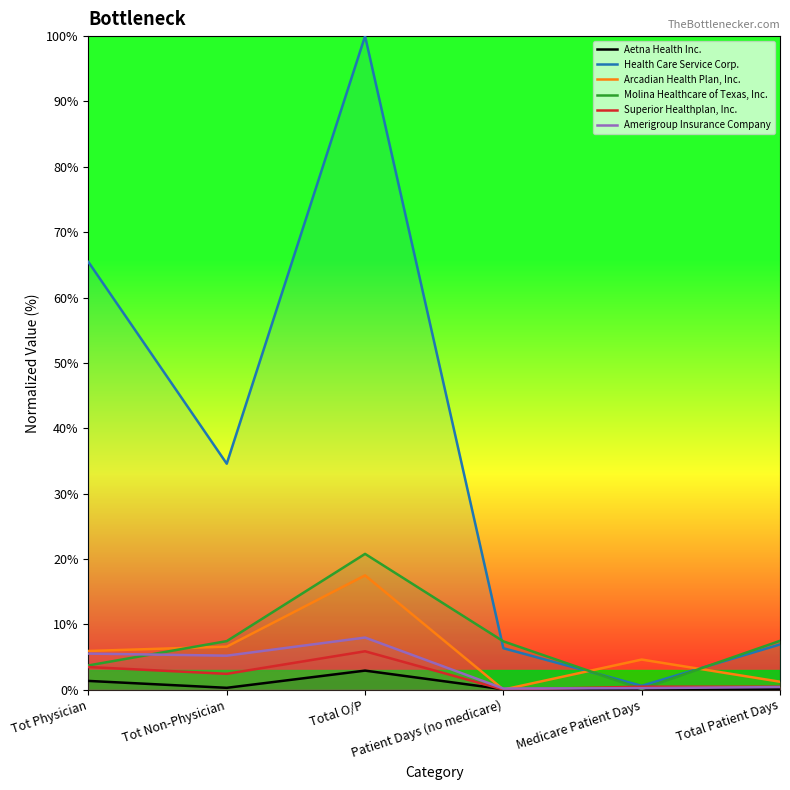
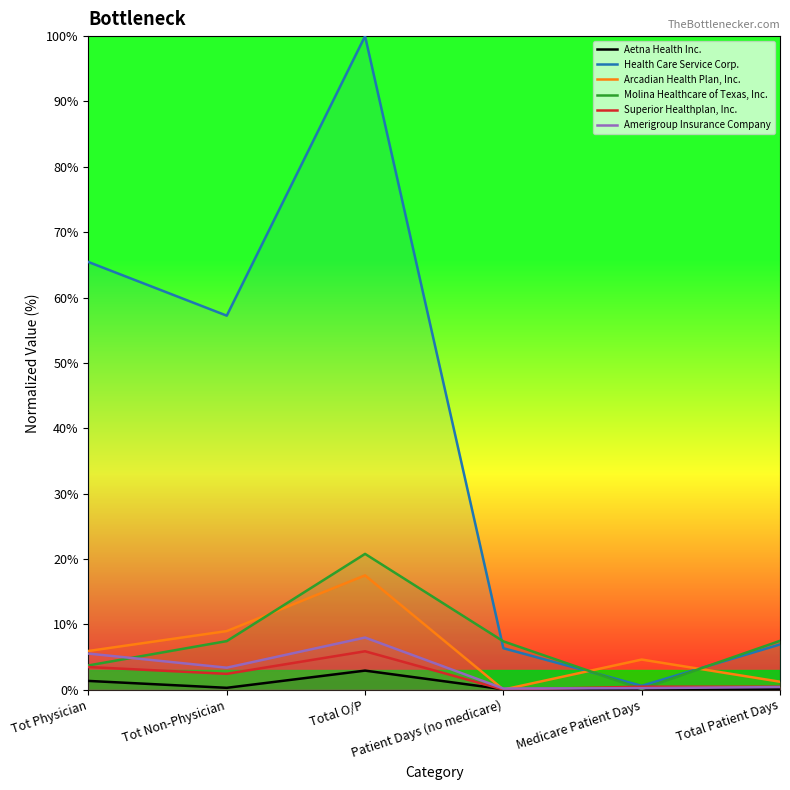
  {
    "Health Care Service Corp.": {
      "Tot Physician": "65%",
-     "Tot Non-Physician": "35%",
+     "Tot Non-Physician": "57%",
      "Total O/P": "100%",
      "Patient Days (no medicare)": "6%",
      "Total Patient Days": "7%"
    },
    "Arcadian Health Plan, Inc.": {
      "Tot Physician": "6%",
-     "Tot Non-Physician": "7%",
+     "Tot Non-Physician": "9%",
      "Total O/P": "17%",
      "Medicare Patient Days": "5%"
    },
    "Molina Healthcare of Texas, Inc.": {
      "Tot Non-Physician": "7%",
      "Total O/P": "21%",
      "Patient Days (no medicare)": "7%",
      "Total Patient Days": "7%"
    },
    "Superior Healthplan, Inc.": {
      "Total O/P": "6%"
    },
    "Amerigroup Insurance Company": {
      "Tot Physician": "6%",
-     "Tot Non-Physician": "5%",
+     "Tot Non-Physician": "3%",
      "Total O/P": "8%"
    }
  }
